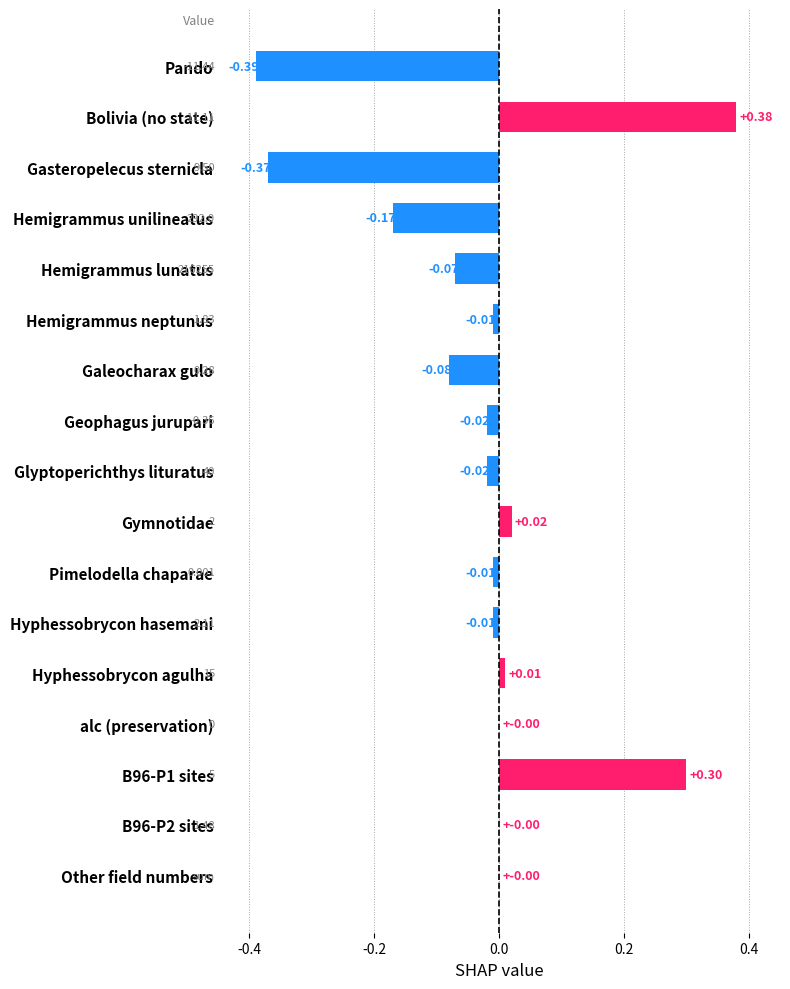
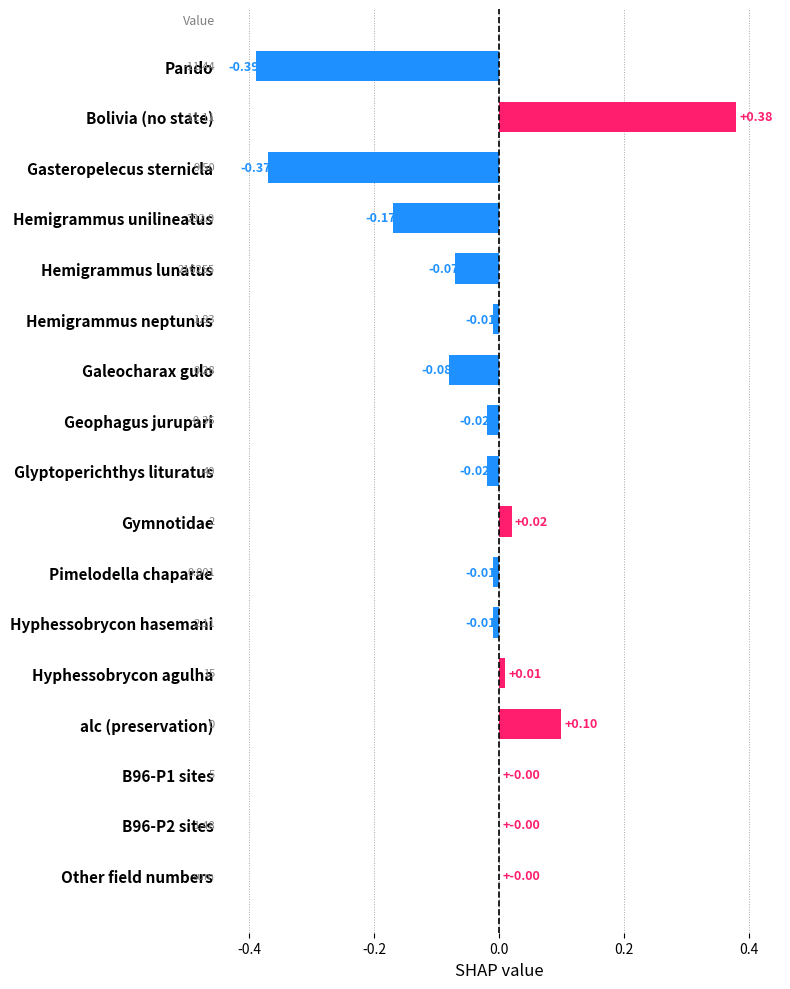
  {
    "Pando": "-0.39",
    "Bolivia (no state)": "+0.38",
    "Gasteropelecus sternicla": "-0.37",
    "Hemigrammus unilineatus": "-0.17",
    "Hemigrammus lunatus": "-0.07",
    "Hemigrammus neptunus": "-0.01",
    "Galeocharax gulo": "-0.08",
    "Geophagus jurupari": "-0.02",
    "Glyptoperichthys lituratus": "-0.02",
    "Gymnotidae": "+0.02",
    "Pimelodella chaparae": "-0.01",
    "Hyphessobrycon hasemani": "-0.01",
    "Hyphessobrycon agulha": "+0.01",
-   "alc (preservation)": "+-0.00",
-   "B96-P1 sites": "+0.30",
+   "alc (preservation)": "+0.10",
+   "B96-P1 sites": "+-0.00",
    "B96-P2 sites": "+-0.00",
    "Other field numbers": "+-0.00"
  }
